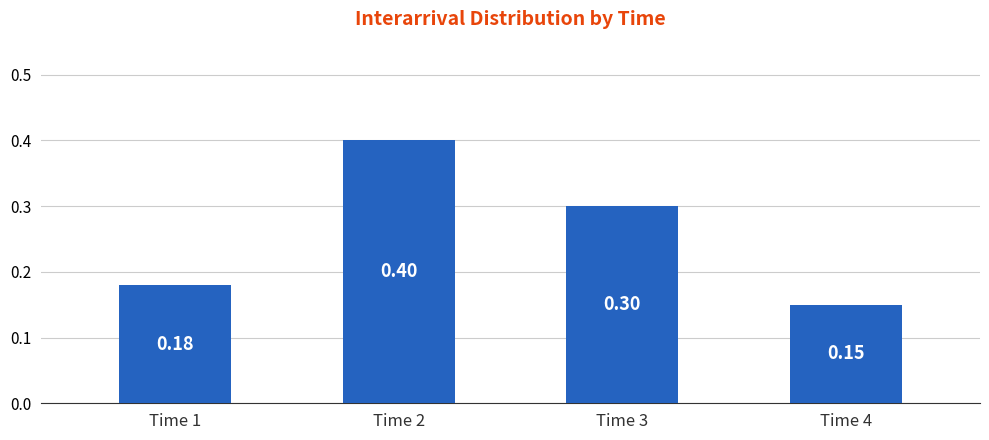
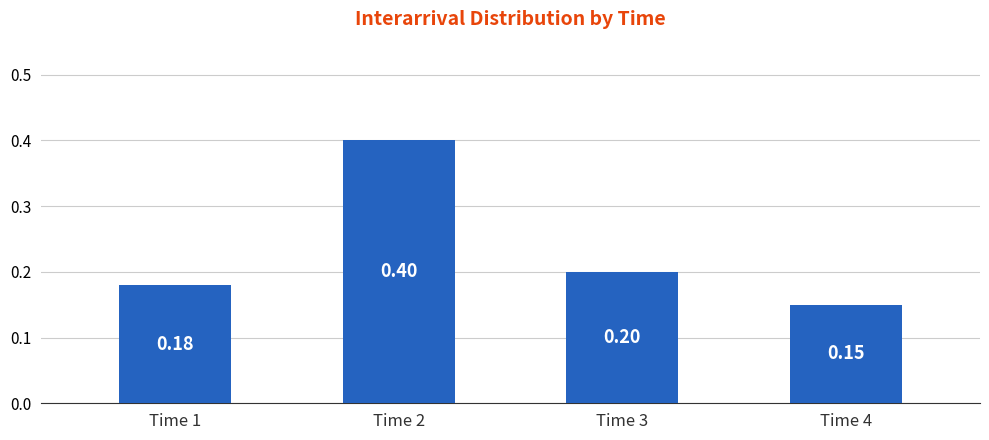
  {
    "Time 1": 0.18,
    "Time 2": 0.40,
-   "Time 3": 0.30,
+   "Time 3": 0.20,
    "Time 4": 0.15
  }
